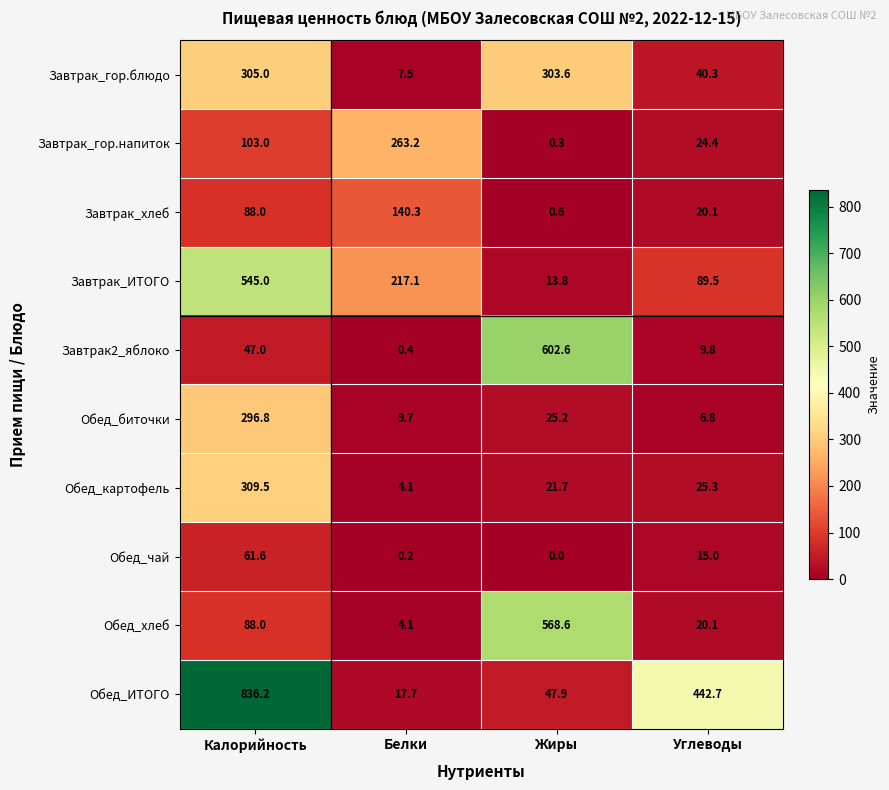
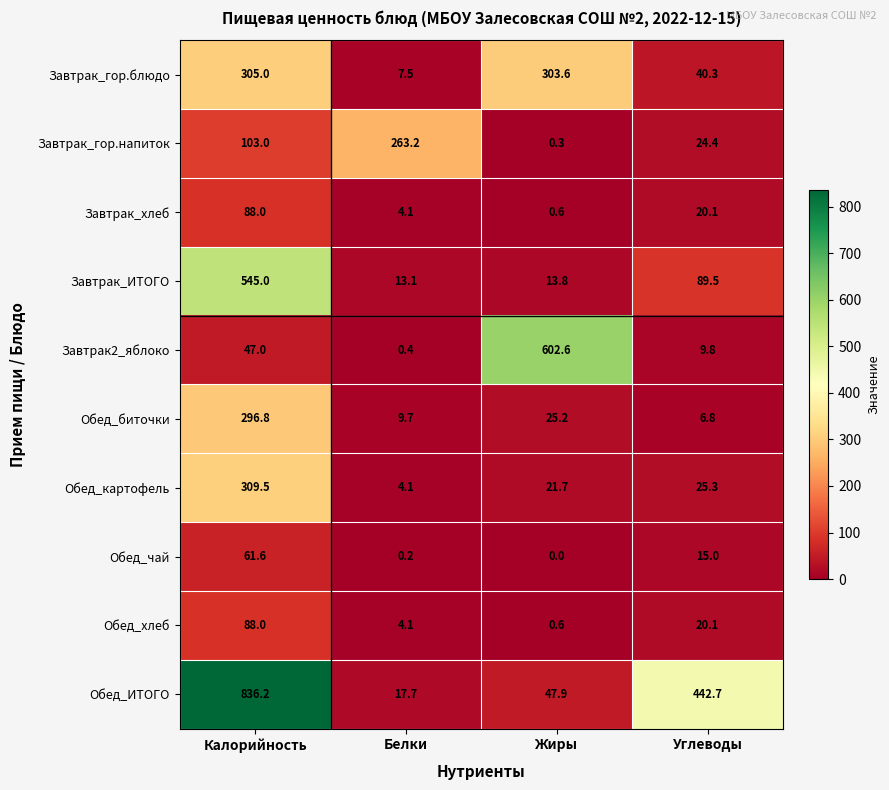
  {
    "Завтрак_гор.блюдо": {
      "Калорийность": 305.0,
      "Белки": 7.5,
      "Жиры": 303.6,
      "Углеводы": 40.3
    },
    "Завтрак_гор.напиток": {
      "Калорийность": 103.0,
      "Белки": 263.2,
      "Жиры": 0.3,
      "Углеводы": 24.4
    },
    "Завтрак_хлеб": {
      "Калорийность": 88.0,
-     "Белки": 140.3,
+     "Белки": 4.1,
      "Жиры": 0.6,
      "Углеводы": 20.1
    },
    "Завтрак_ИТОГО": {
      "Калорийность": 545.0,
-     "Белки": 217.1,
+     "Белки": 13.1,
      "Жиры": 13.8,
      "Углеводы": 89.5
    },
    "Завтрак2_яблоко": {
      "Калорийность": 47.0,
      "Белки": 0.4,
      "Жиры": 602.6,
      "Углеводы": 9.8
    },
    "Обед_биточки": {
      "Калорийность": 296.8,
      "Белки": 9.7,
      "Жиры": 25.2,
      "Углеводы": 6.8
    },
    "Обед_картофель": {
      "Калорийность": 309.5,
      "Белки": 4.1,
      "Жиры": 21.7,
      "Углеводы": 25.3
    },
    "Обед_чай": {
      "Калорийность": 61.6,
      "Белки": 0.2,
      "Жиры": 0.0,
      "Углеводы": 15.0
    },
    "Обед_хлеб": {
      "Калорийность": 88.0,
      "Белки": 4.1,
-     "Жиры": 568.6,
+     "Жиры": 0.6,
      "Углеводы": 20.1
    },
    "Обед_ИТОГО": {
      "Калорийность": 836.2,
      "Белки": 17.7,
      "Жиры": 47.9,
      "Углеводы": 442.7
    }
  }
